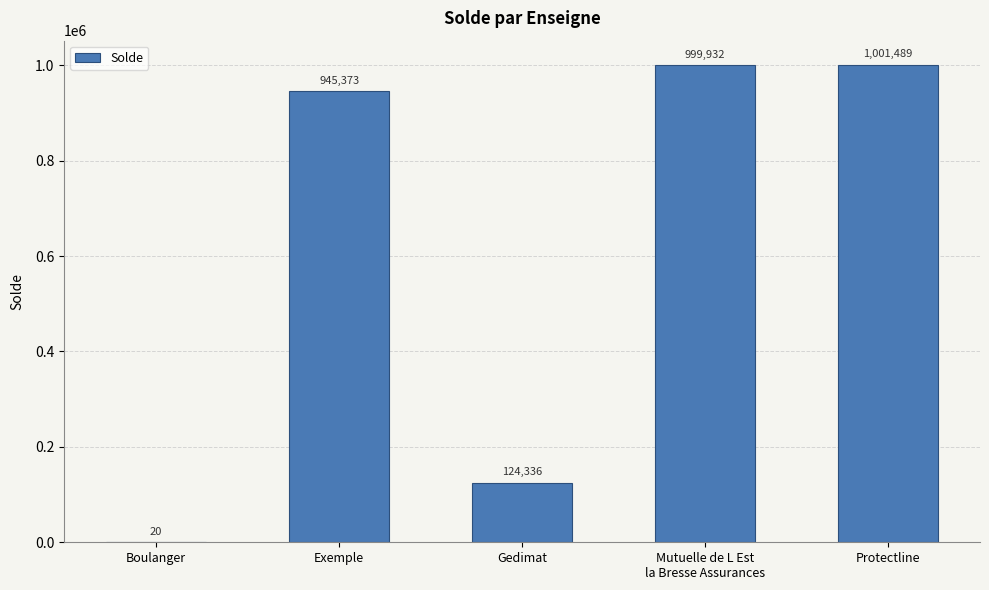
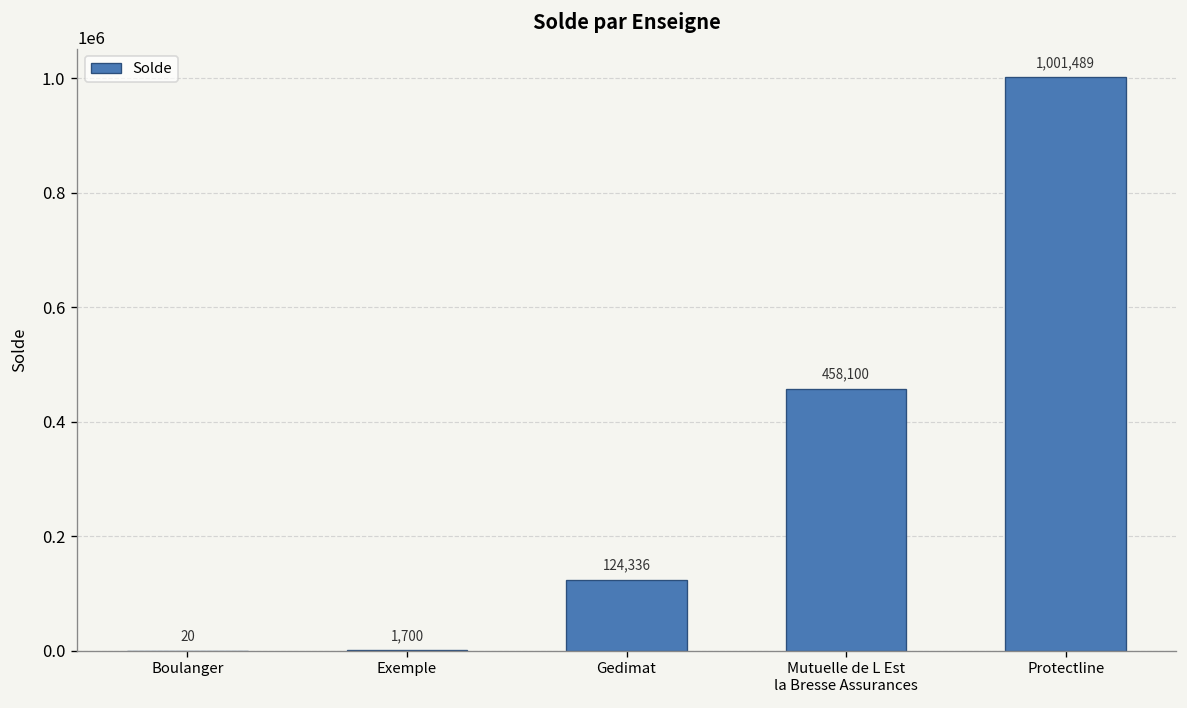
  {
    "Boulanger": "20",
-   "Exemple": "945,373",
+   "Exemple": "1,700",
    "Gedimat": "124,336",
-   "Mutuelle de L Est la Bresse Assurances": "999,932",
+   "Mutuelle de L Est la Bresse Assurances": "458,100",
    "Protectline": "1,001,489"
  }
